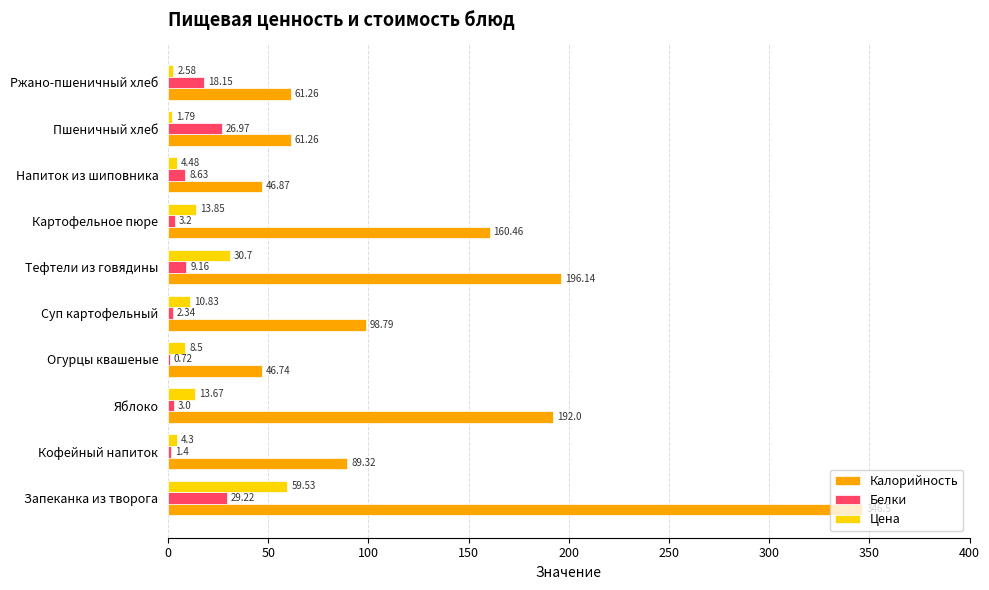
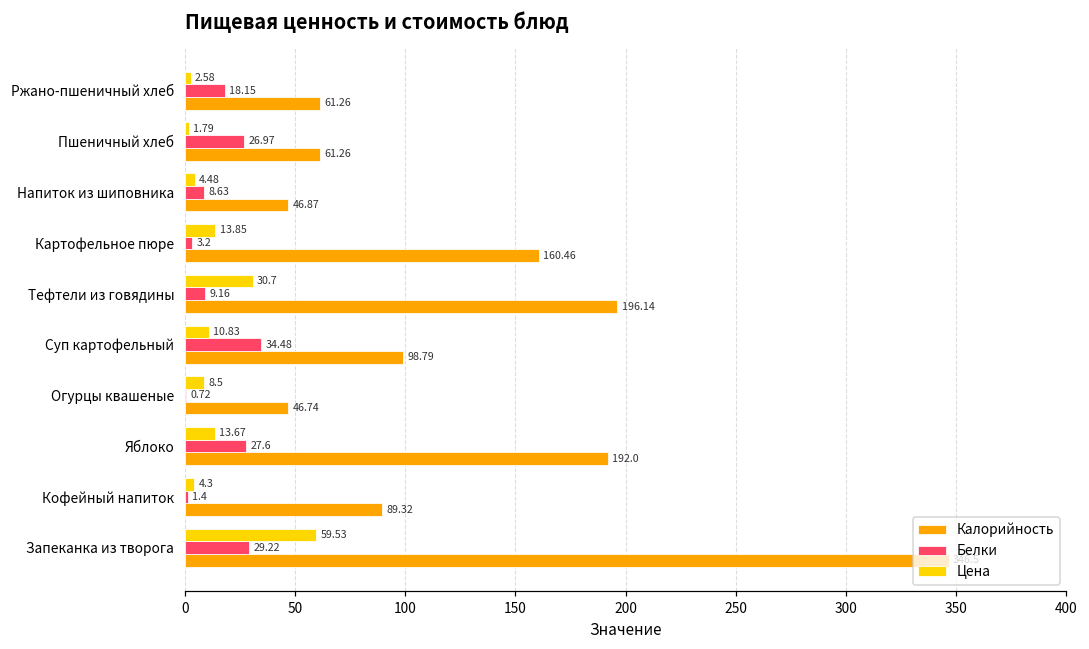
  {
    "Белки": {
      "Ржано-пшеничный хлеб": 18.15,
      "Пшеничный хлеб": 26.97,
      "Напиток из шиповника": 8.63,
      "Картофельное пюре": 3.2,
      "Тефтели из говядины": 9.16,
-     "Суп картофельный": 2.34,
+     "Суп картофельный": 34.48,
      "Огурцы квашеные": 0.72,
-     "Яблоко": 3.0,
+     "Яблоко": 27.6,
      "Кофейный напиток": 1.4,
      "Запеканка из творога": 29.22
    }
  }
